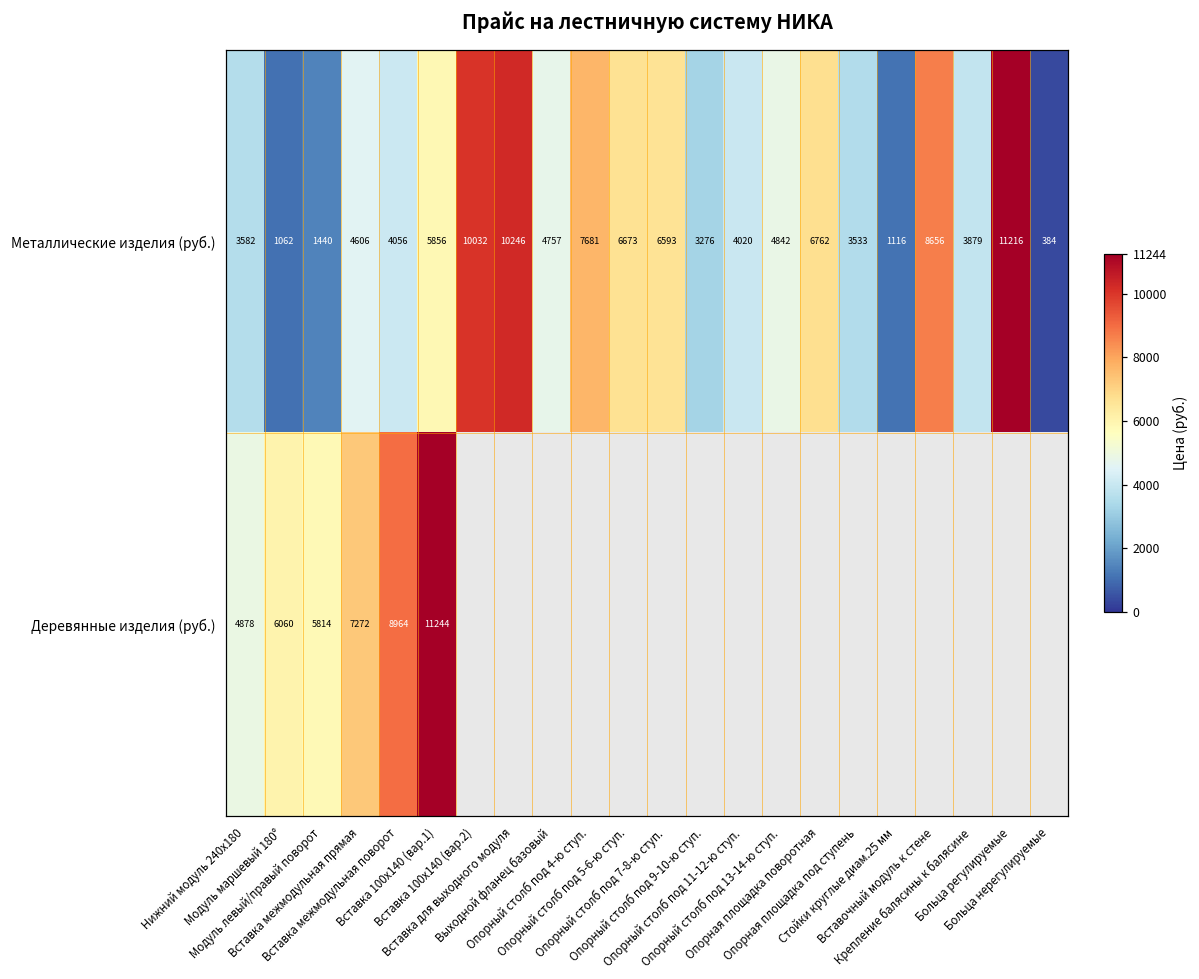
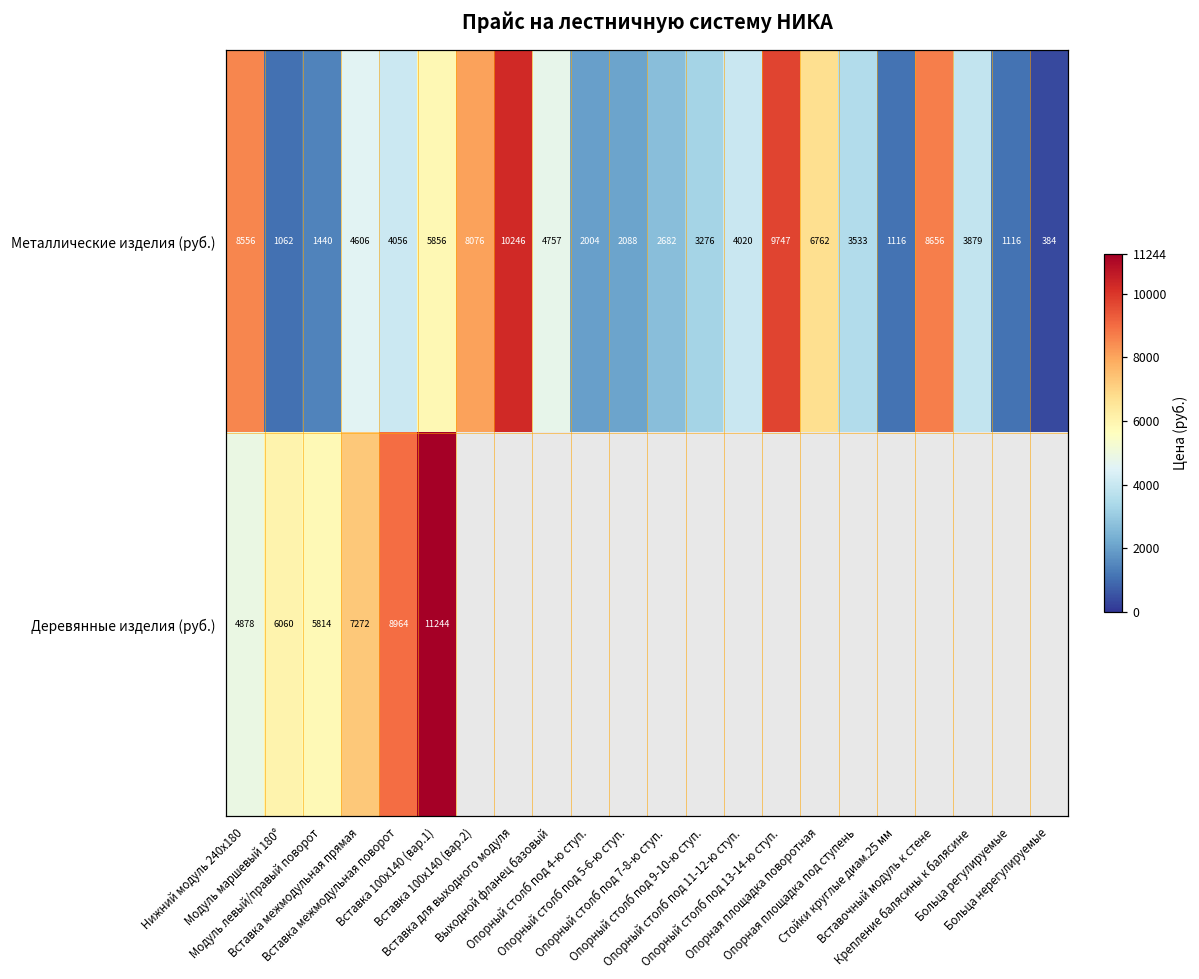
  {
    "Металлические изделия (руб.)": {
-     "Нижний модуль 240x180": 3582,
+     "Нижний модуль 240x180": 8556,
      "Модуль маршевый 180°": 1062,
      "Модуль левый/правый поворот": 1440,
      "Вставка межмодульная прямая": 4606,
      "Вставка межмодульная поворот": 4056,
      "Вставка 100x140 (вар.1)": 5856,
-     "Вставка 100x140 (вар.2)": 10032,
+     "Вставка 100x140 (вар.2)": 8076,
      "Вставка для выходного модуля": 10246,
      "Выходной фланец базовый": 4757,
-     "Опорный столб под 4-ю ступ.": 7681,
-     "Опорный столб под 5-6-ю ступ.": 6673,
-     "Опорный столб под 7-8-ю ступ.": 6593,
+     "Опорный столб под 4-ю ступ.": 2004,
+     "Опорный столб под 5-6-ю ступ.": 2088,
+     "Опорный столб под 7-8-ю ступ.": 2682,
      "Опорный столб под 9-10-ю ступ.": 3276,
      "Опорный столб под 11-12-ю ступ.": 4020,
-     "Опорный столб под 13-14-ю ступ.": 4842,
+     "Опорный столб под 13-14-ю ступ.": 9747,
      "Опорная площадка поворотная": 6762,
      "Опорная площадка под ступень": 3533,
      "Стойки круглые диам.25 мм": 1116,
      "Вставочный модуль к стене": 8656,
      "Крепление балясины к балясине": 3879,
-     "Больца регулируемые": 11216,
+     "Больца регулируемые": 1116,
      "Больца нерегулируемые": 384
    },
    "Деревянные изделия (руб.)": {
      "Нижний модуль 240x180": 4878,
      "Модуль маршевый 180°": 6060,
      "Модуль левый/правый поворот": 5814,
      "Вставка межмодульная прямая": 7272,
      "Вставка межмодульная поворот": 8964,
      "Вставка 100x140 (вар.1)": 11244
    }
  }
